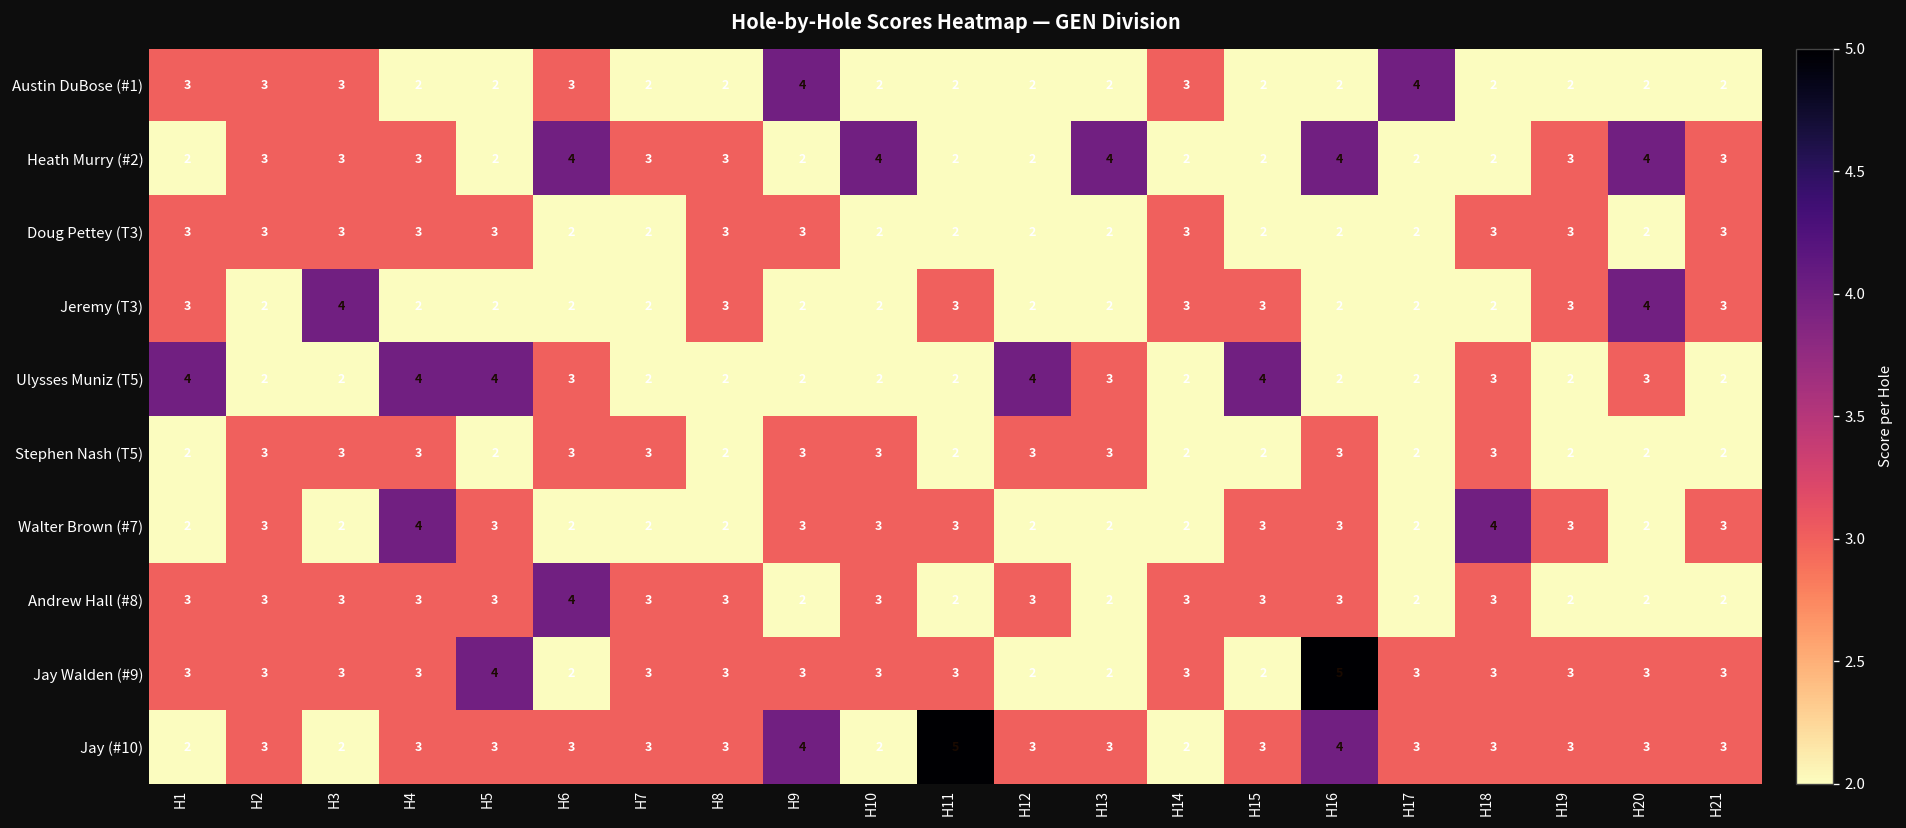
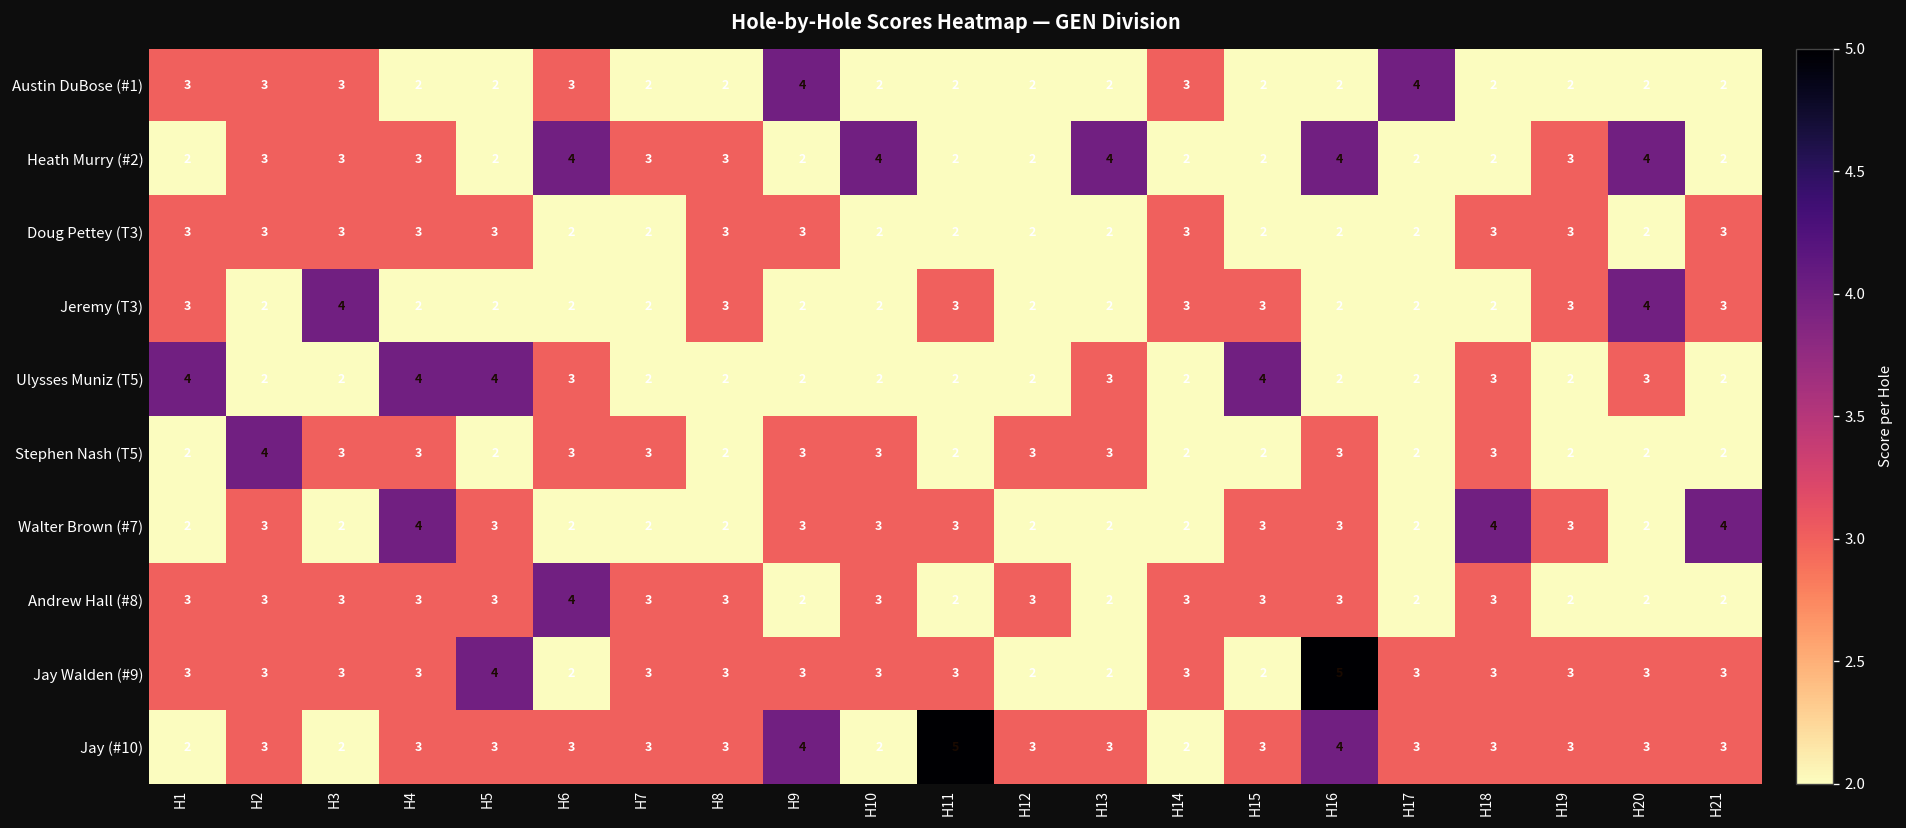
  {
    "Heath Murry (#2)": {
      "H1": 2,
      "H2": 3,
      "H3": 3,
      "H4": 3,
      "H5": 2,
      "H6": 4,
      "H7": 3,
      "H8": 3,
      "H9": 2,
      "H10": 4,
      "H11": 2,
      "H12": 2,
      "H13": 4,
      "H14": 2,
      "H15": 2,
      "H16": 4,
      "H17": 2,
      "H18": 2,
      "H19": 3,
      "H20": 4,
-     "H21": 3
+     "H21": 2
    },
    "Ulysses Muniz (T5)": {
      "H1": 4,
      "H2": 2,
      "H3": 2,
      "H4": 4,
      "H5": 4,
      "H6": 3,
      "H7": 2,
      "H8": 2,
      "H9": 2,
      "H10": 2,
      "H11": 2,
-     "H12": 4,
+     "H12": 2,
      "H13": 3,
      "H14": 2,
      "H15": 4,
      "H16": 2,
      "H17": 2,
      "H18": 3,
      "H19": 2,
      "H20": 3,
      "H21": 2
    },
    "Stephen Nash (T5)": {
      "H1": 2,
-     "H2": 3,
+     "H2": 4,
      "H3": 3,
      "H4": 3,
      "H5": 2,
      "H6": 3,
      "H7": 3,
      "H8": 2,
      "H9": 3,
      "H10": 3,
      "H11": 2,
      "H12": 3,
      "H13": 3,
      "H14": 2,
      "H15": 2,
      "H16": 3,
      "H17": 2,
      "H18": 3,
      "H19": 2,
      "H20": 2,
      "H21": 2
    },
    "Walter Brown (#7)": {
      "H1": 2,
      "H2": 3,
      "H3": 2,
      "H4": 4,
      "H5": 3,
      "H6": 2,
      "H7": 2,
      "H8": 2,
      "H9": 3,
      "H10": 3,
      "H11": 3,
      "H12": 2,
      "H13": 2,
      "H14": 2,
      "H15": 3,
      "H16": 3,
      "H17": 2,
      "H18": 4,
      "H19": 3,
      "H20": 2,
-     "H21": 3
+     "H21": 4
    }
  }
